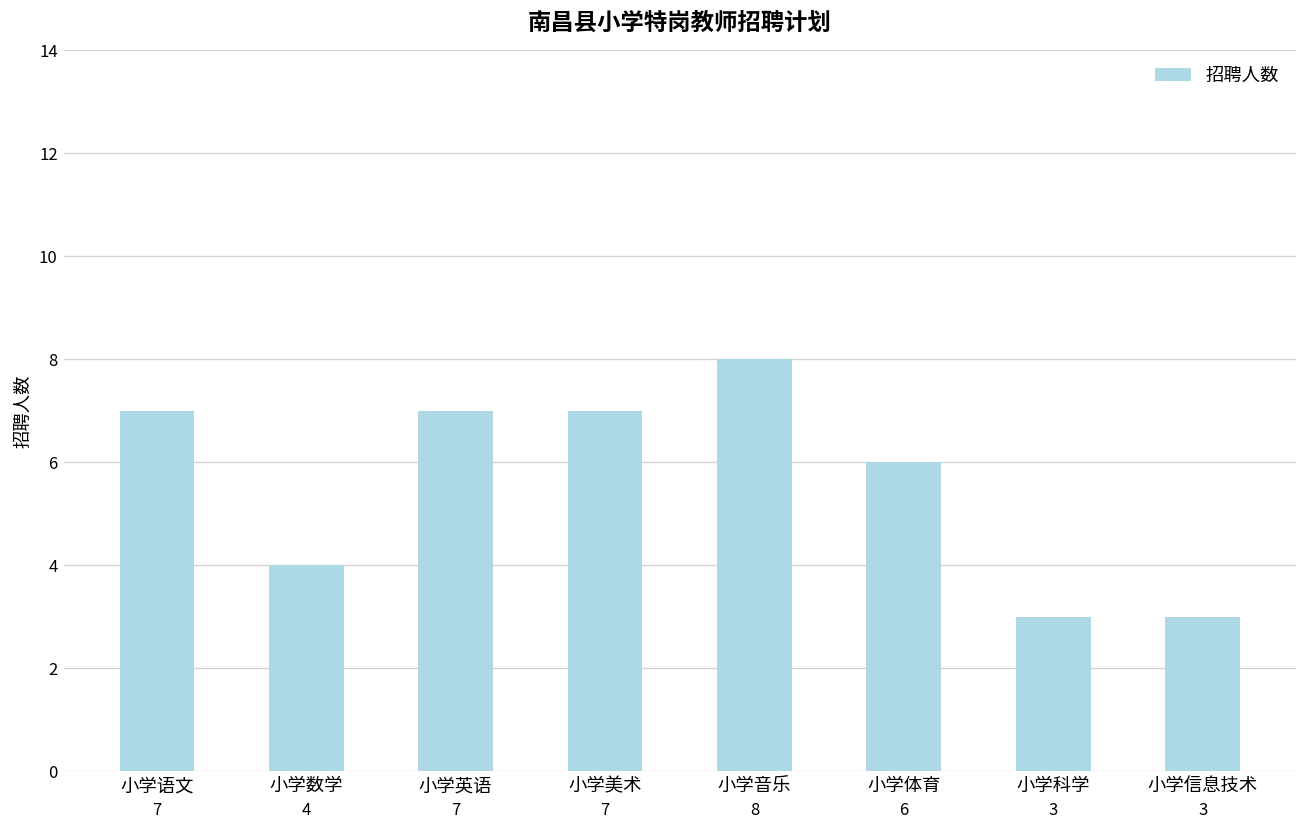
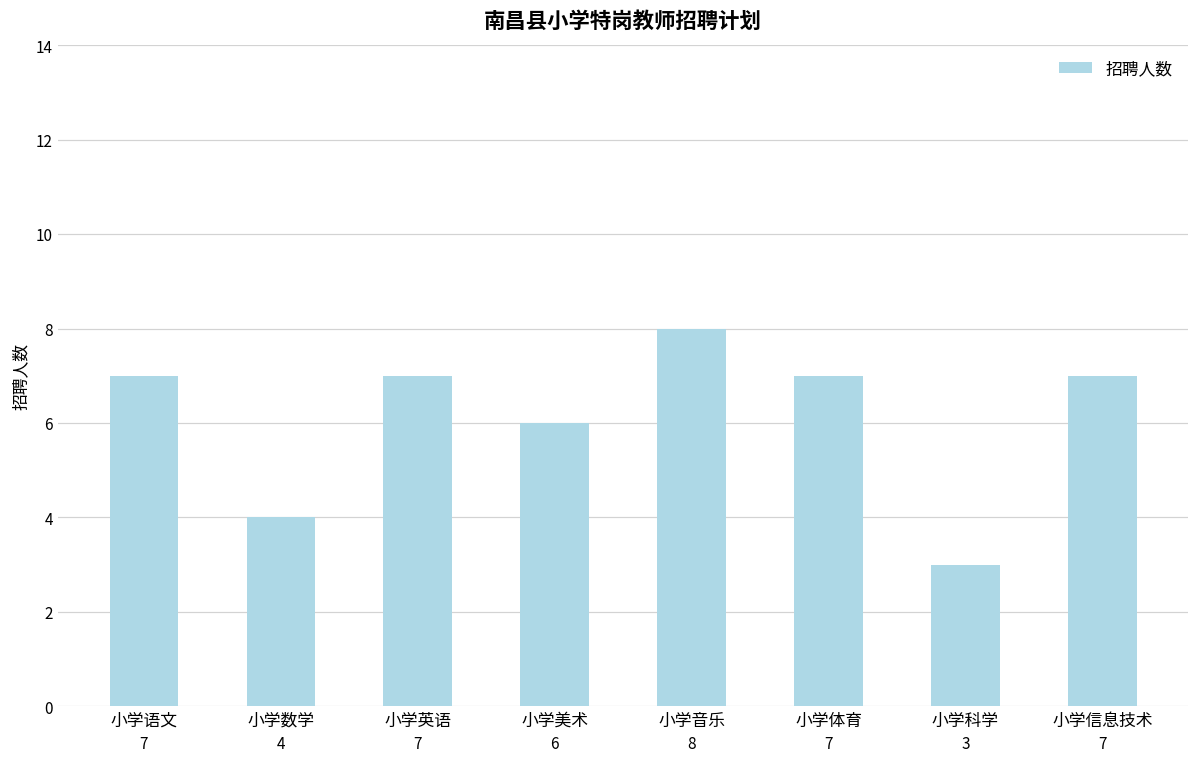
  {
-   "小学美术": 7,
-   "小学体育": 6,
-   "小学信息技术": 3
+   "小学美术": 6,
+   "小学体育": 7,
+   "小学信息技术": 7
  }
